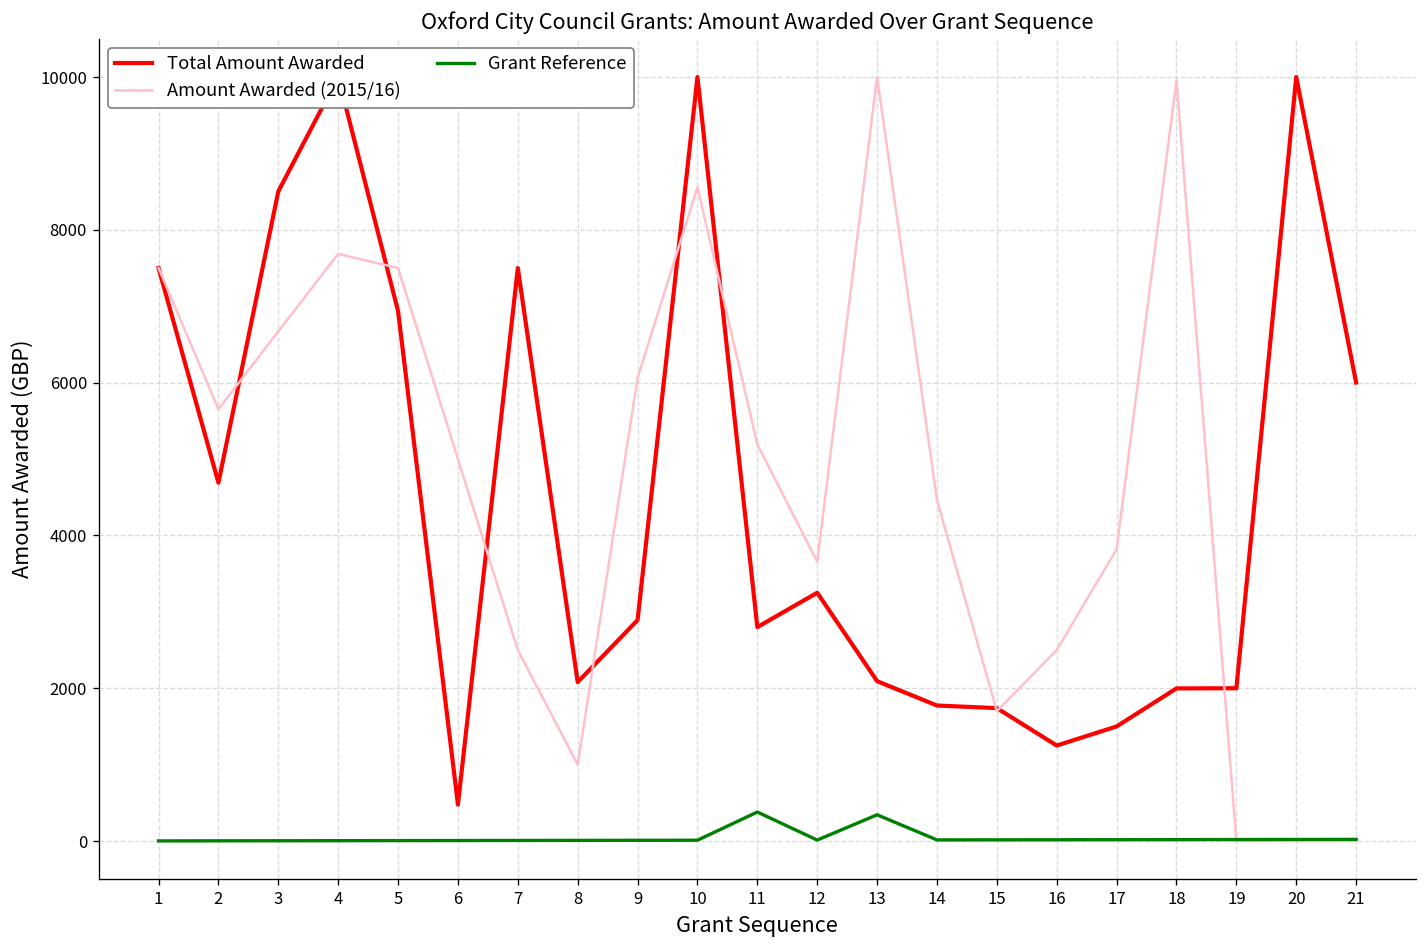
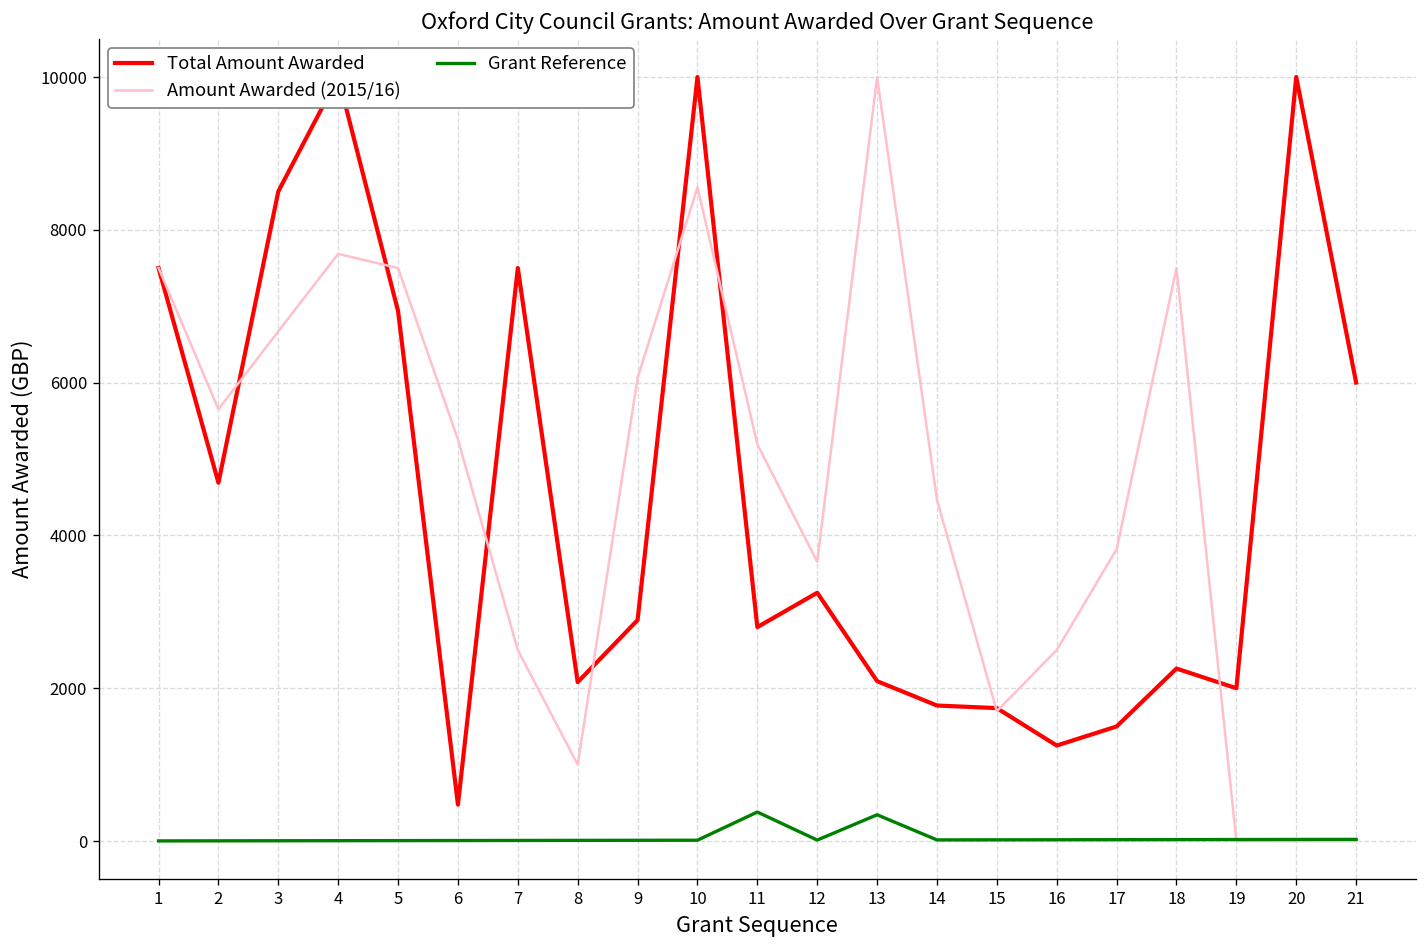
  {
    "Total Amount Awarded": {
      "2": 4700,
      "3": 8500,
      "5": 6900,
      "6": 500,
      "7": 7500,
      "8": 2100,
      "9": 2900,
      "10": 10000,
      "11": 2800,
      "12": 3300,
      "13": 2100,
      "14": 1800,
      "16": 1300,
      "17": 1500,
-     "18": 2000,
+     "18": 2300,
      "19": 2000,
      "20": 10000,
      "21": 6000
    },
    "Amount Awarded (2015/16)": {
      "2": 5700,
      "3": 6700,
      "4": 7700,
      "5": 7500,
-     "6": 5000,
+     "6": 5300,
      "7": 2500,
      "8": 1000,
      "9": 6100,
      "10": 8600,
      "11": 5200,
      "12": 3700,
      "13": 10000,
      "14": 4500,
      "16": 2500,
      "17": 3800,
-     "18": 10000
+     "18": 7500
    },
    "Grant Reference": {
      "1": 0,
      "2": 0,
      "3": 0,
      "4": 0,
      "5": 0,
      "6": 0,
      "7": 0,
      "8": 0,
      "9": 0,
      "10": 0,
      "11": 400,
      "12": 0,
      "13": 300,
      "14": 0,
      "15": 0,
      "16": 0,
      "17": 0,
      "18": 0
    }
  }
